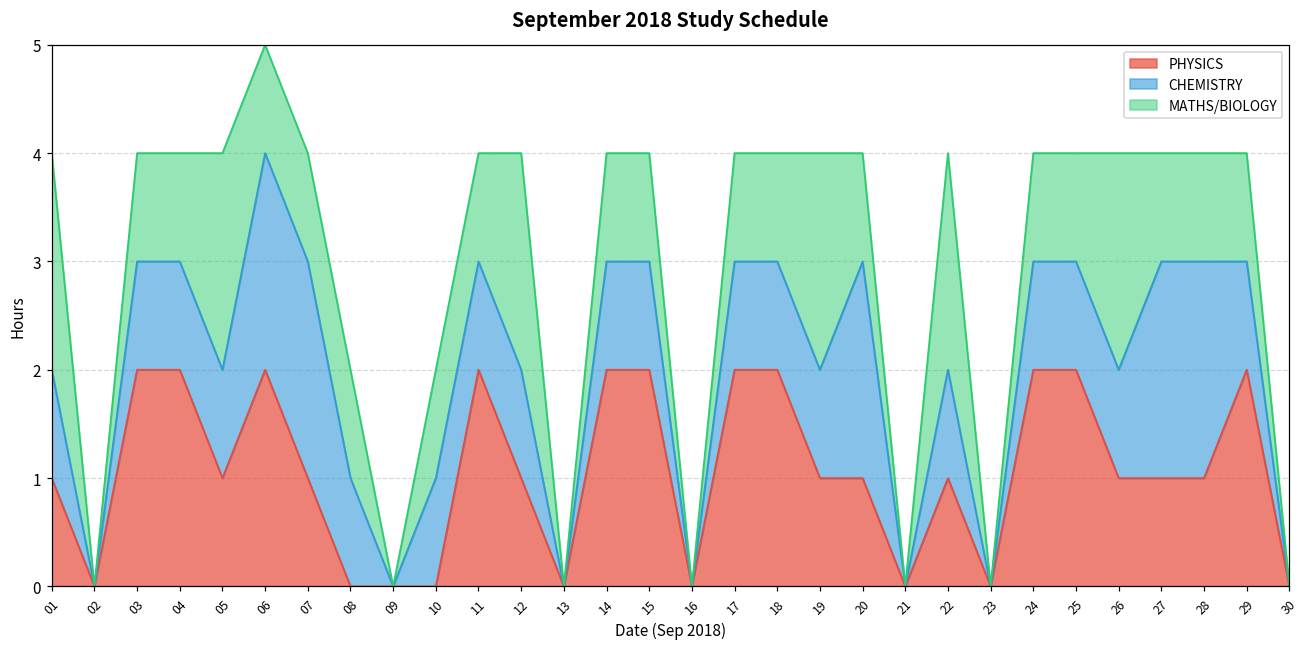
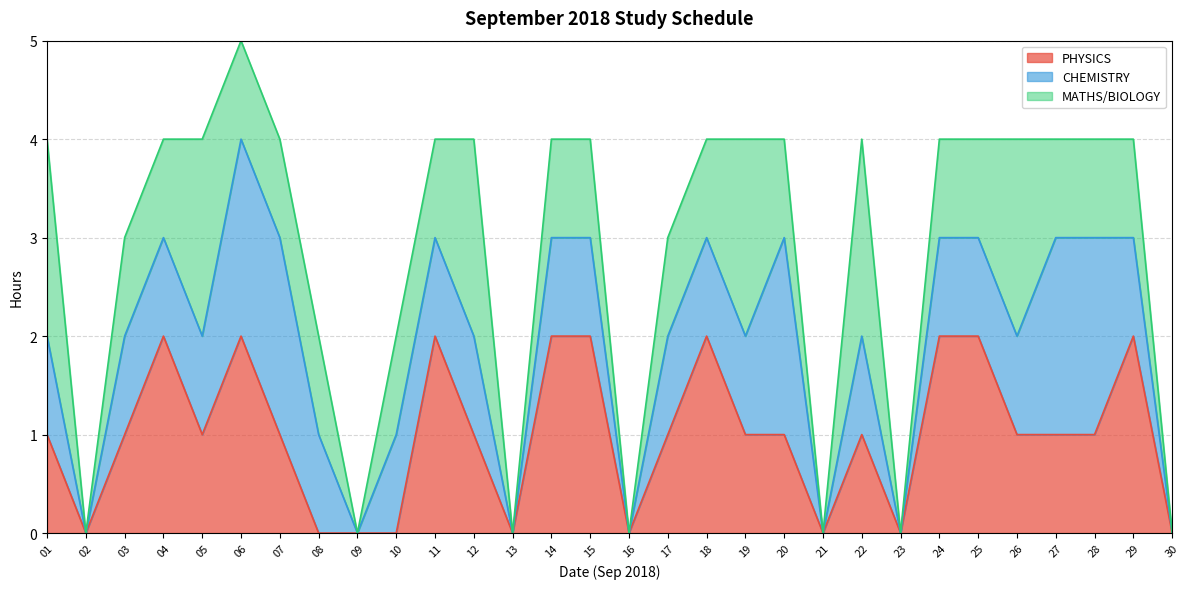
  {
    "PHYSICS": {
      "01": 1,
-     "03": 2,
+     "03": 1,
      "04": 2,
      "05": 1,
      "06": 2,
      "07": 1,
      "08": 0,
      "10": 0,
      "11": 2,
      "12": 1,
      "14": 2,
      "15": 2,
-     "17": 2,
+     "17": 1,
      "18": 2,
      "19": 1,
      "20": 1,
      "22": 1,
      "24": 2,
      "25": 2,
      "26": 1,
      "27": 1,
      "28": 1,
      "29": 2
    },
    "CHEMISTRY": {
      "01": 1,
      "03": 1,
      "04": 1,
      "05": 1,
      "06": 2,
      "07": 2,
      "08": 1,
      "10": 1,
      "11": 1,
      "12": 1,
      "14": 1,
      "15": 1,
      "17": 1,
      "18": 1,
      "19": 1,
      "20": 2,
      "22": 1,
      "24": 1,
      "25": 1,
      "26": 1,
      "27": 2,
      "28": 2,
      "29": 1
    },
    "MATHS/BIOLOGY": {
      "01": 2,
      "03": 1,
      "04": 1,
      "05": 2,
      "06": 1,
      "07": 1,
      "08": 1,
      "10": 1,
      "11": 1,
      "12": 2,
      "14": 1,
      "15": 1,
      "17": 1,
      "18": 1,
      "19": 2,
      "20": 1,
      "22": 2,
      "24": 1,
      "25": 1,
      "26": 2,
      "27": 1,
      "28": 1,
      "29": 1
    }
  }
